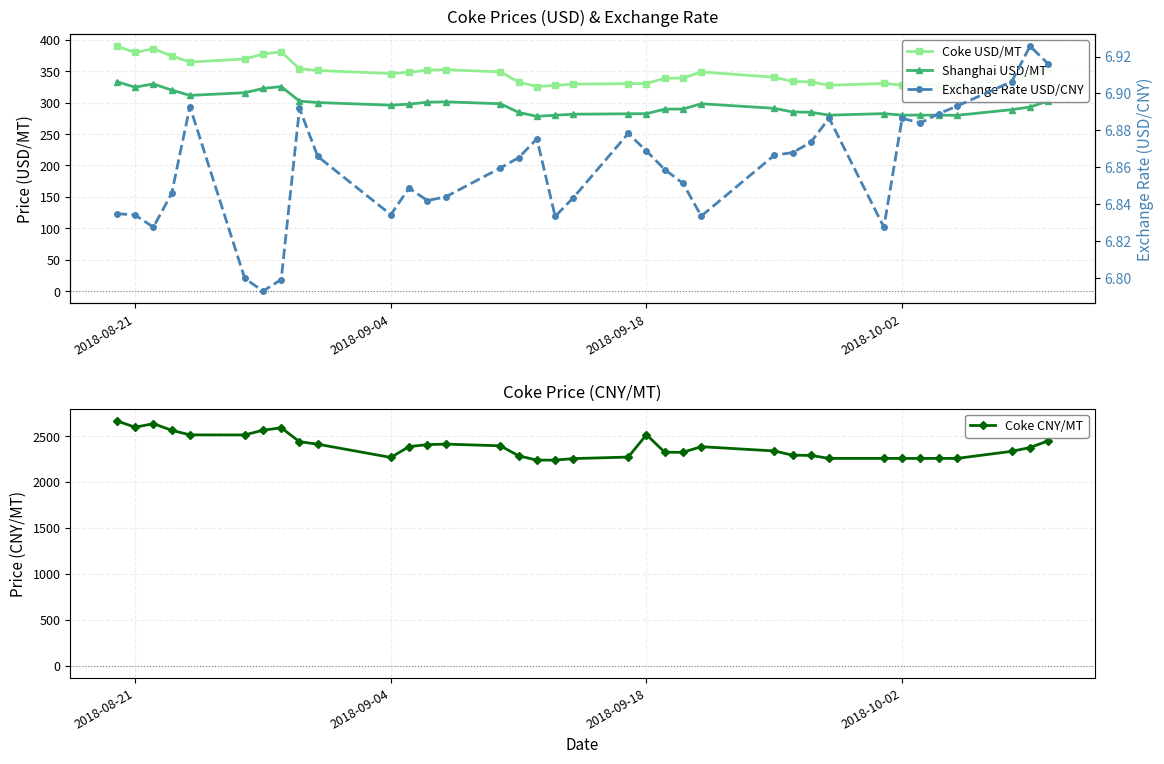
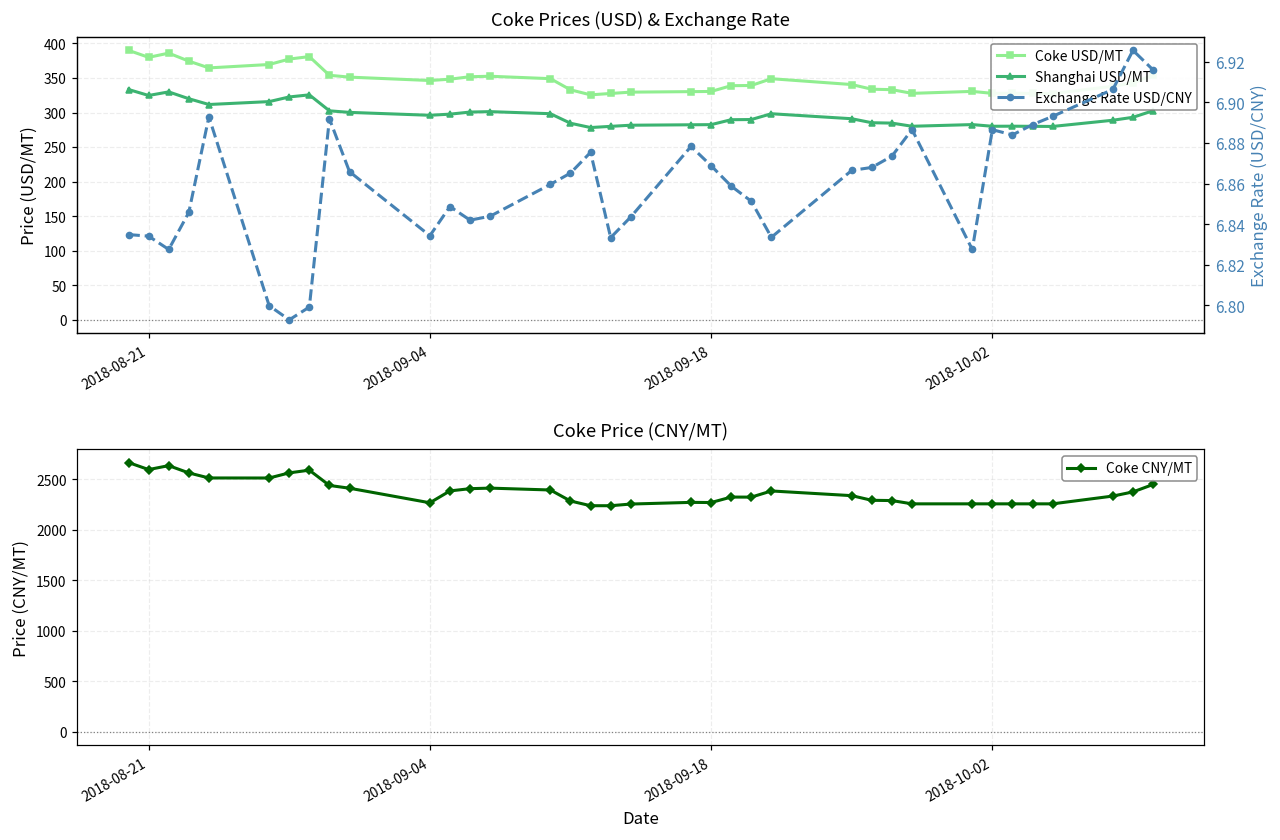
  {
    "Coke Price (CNY/MT)": {
      "2018-08-21": 2600,
      "2018-09-04": 2300,
-     "2018-09-18": 2500,
+     "2018-09-18": 2300,
      "2018-10-02": 2300
    }
  }
